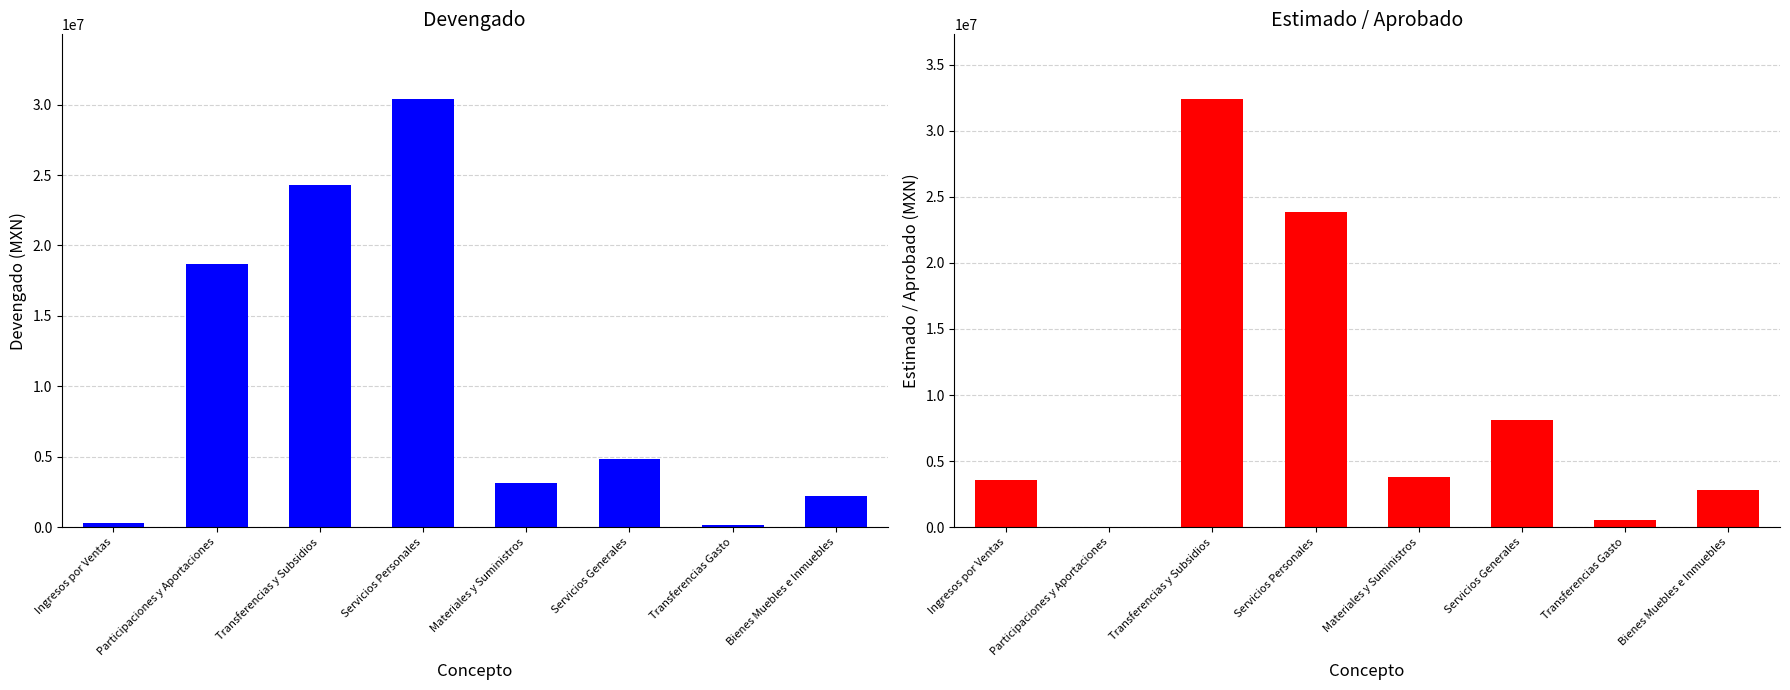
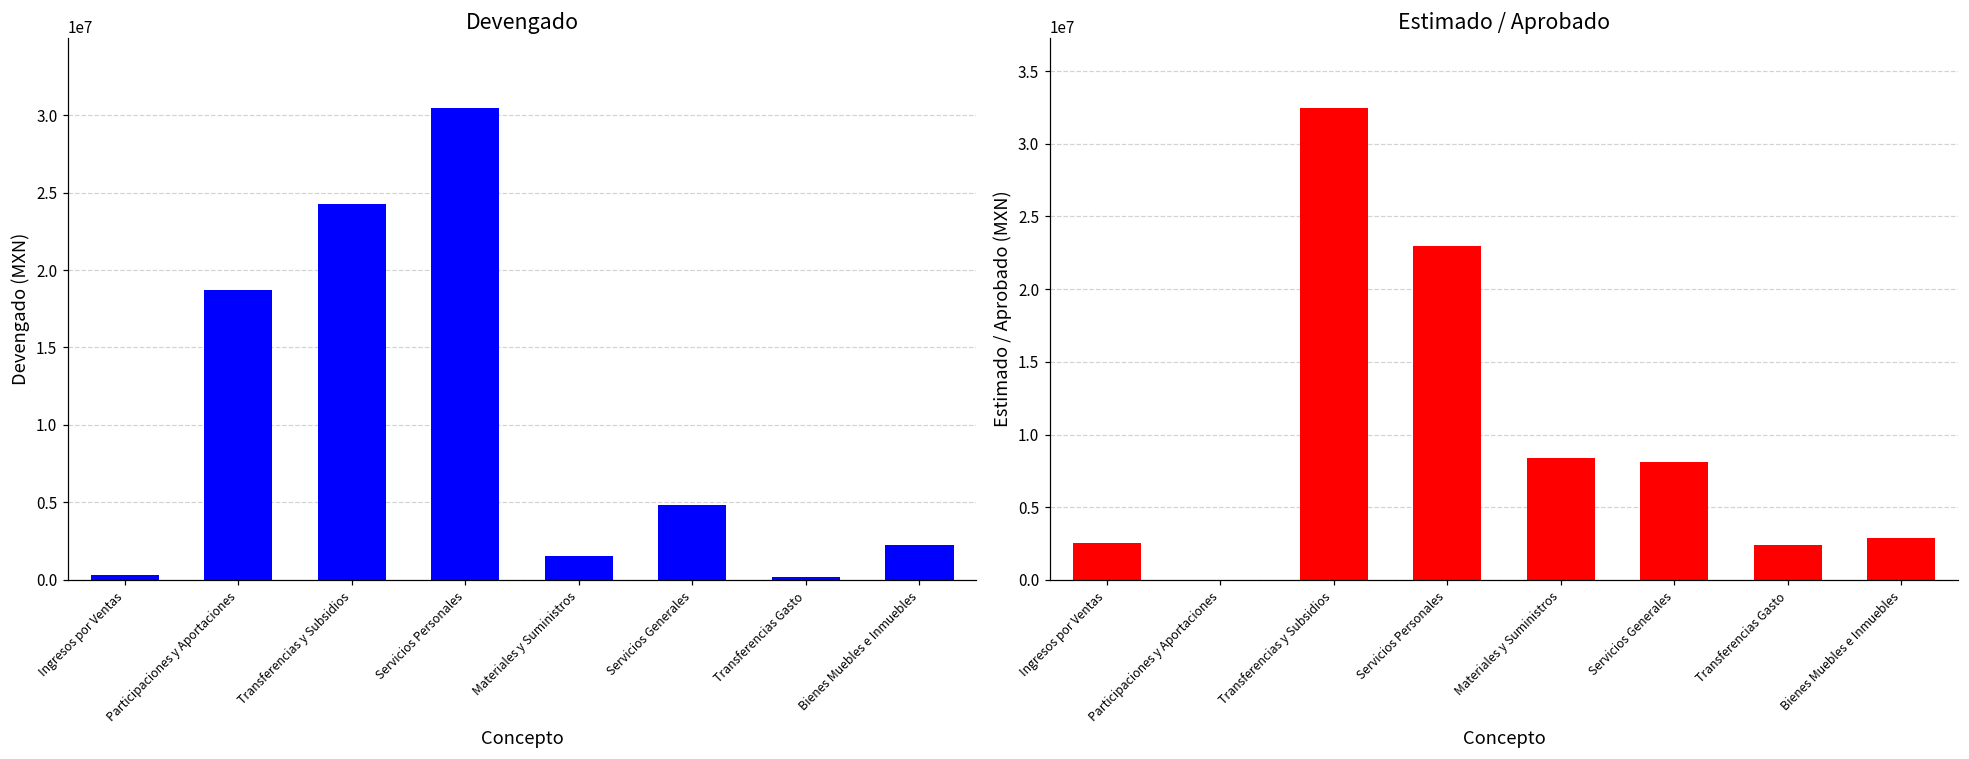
  {
    "Devengado": {
      "Ingresos por Ventas": 300000,
      "Participaciones y Aportaciones": 18700000,
      "Transferencias y Subsidios": 24300000,
      "Servicios Personales": 30400000,
-     "Materiales y Suministros": 3100000,
+     "Materiales y Suministros": 1600000,
      "Servicios Generales": 4800000,
      "Bienes Muebles e Inmuebles": 2200000
    },
    "Estimado / Aprobado": {
-     "Ingresos por Ventas": 3500000,
+     "Ingresos por Ventas": 2500000,
      "Participaciones y Aportaciones": 0,
      "Transferencias y Subsidios": 32400000,
-     "Servicios Personales": 23900000,
-     "Materiales y Suministros": 3800000,
+     "Servicios Personales": 23000000,
+     "Materiales y Suministros": 8400000,
      "Servicios Generales": 8100000,
-     "Transferencias Gasto": 600000,
+     "Transferencias Gasto": 2400000,
      "Bienes Muebles e Inmuebles": 2800000
    }
  }
